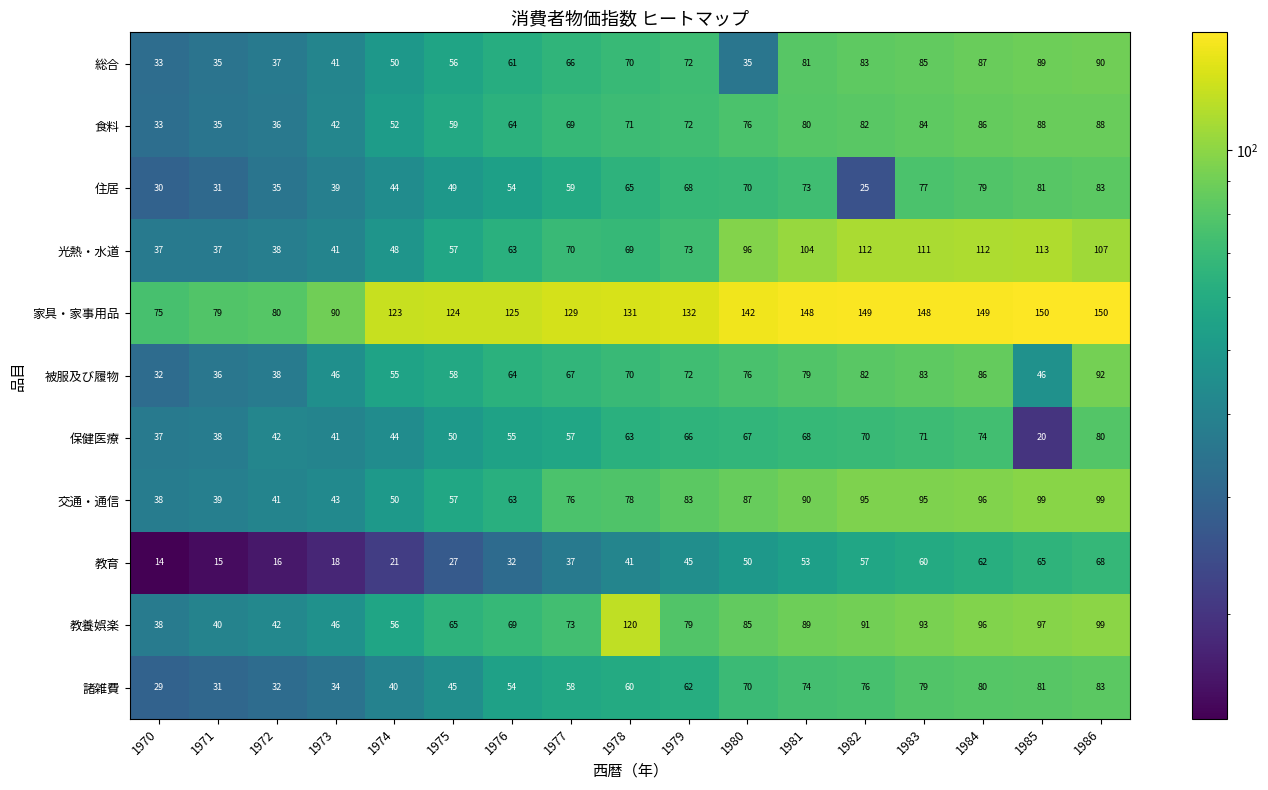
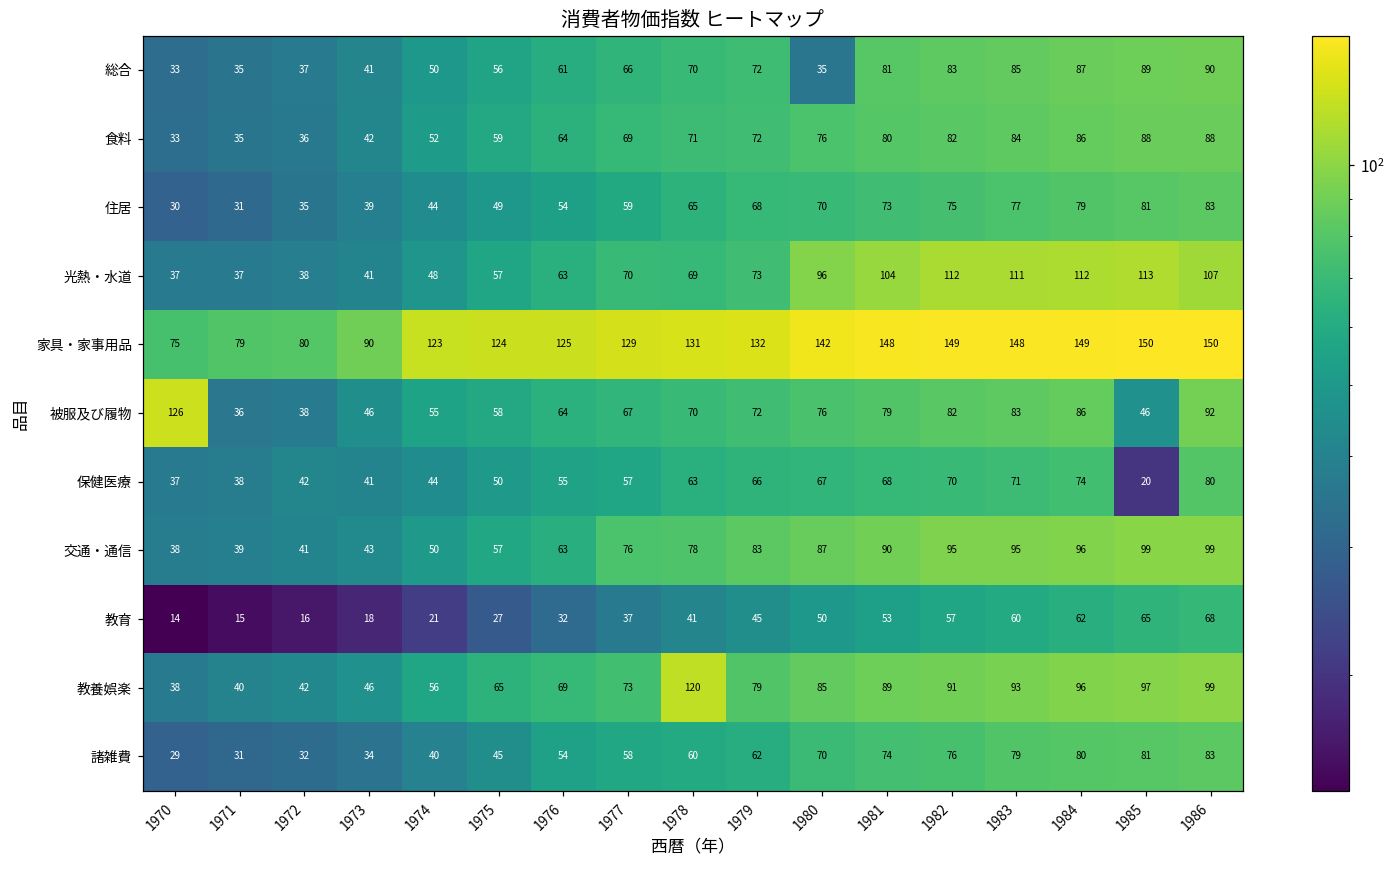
  {
    "総合": {
      "1970": 33,
      "1971": 35,
      "1972": 37,
      "1973": 41,
      "1974": 50,
      "1975": 56,
      "1976": 61,
      "1977": 66,
      "1978": 70,
      "1979": 72,
      "1980": 35,
      "1981": 81,
      "1982": 83,
      "1983": 85,
      "1984": 87,
      "1985": 89,
      "1986": 90
    },
    "食料": {
      "1970": 33,
      "1971": 35,
      "1972": 36,
      "1973": 42,
      "1974": 52,
      "1975": 59,
      "1976": 64,
      "1977": 69,
      "1978": 71,
      "1979": 72,
      "1980": 76,
      "1981": 80,
      "1982": 82,
      "1983": 84,
      "1984": 86,
      "1985": 88,
      "1986": 88
    },
    "住居": {
      "1970": 30,
      "1971": 31,
      "1972": 35,
      "1973": 39,
      "1974": 44,
      "1975": 49,
      "1976": 54,
      "1977": 59,
      "1978": 65,
      "1979": 68,
      "1980": 70,
      "1981": 73,
-     "1982": 25,
+     "1982": 75,
      "1983": 77,
      "1984": 79,
      "1985": 81,
      "1986": 83
    },
    "光熱・水道": {
      "1970": 37,
      "1971": 37,
      "1972": 38,
      "1973": 41,
      "1974": 48,
      "1975": 57,
      "1976": 63,
      "1977": 70,
      "1978": 69,
      "1979": 73,
      "1980": 96,
      "1981": 104,
      "1982": 112,
      "1983": 111,
      "1984": 112,
      "1985": 113,
      "1986": 107
    },
    "家具・家事用品": {
      "1970": 75,
      "1971": 79,
      "1972": 80,
      "1973": 90,
      "1974": 123,
      "1975": 124,
      "1976": 125,
      "1977": 129,
      "1978": 131,
      "1979": 132,
      "1980": 142,
      "1981": 148,
      "1982": 149,
      "1983": 148,
      "1984": 149,
      "1985": 150,
      "1986": 150
    },
    "被服及び履物": {
-     "1970": 32,
+     "1970": 126,
      "1971": 36,
      "1972": 38,
      "1973": 46,
      "1974": 55,
      "1975": 58,
      "1976": 64,
      "1977": 67,
      "1978": 70,
      "1979": 72,
      "1980": 76,
      "1981": 79,
      "1982": 82,
      "1983": 83,
      "1984": 86,
      "1985": 46,
      "1986": 92
    },
    "保健医療": {
      "1970": 37,
      "1971": 38,
      "1972": 42,
      "1973": 41,
      "1974": 44,
      "1975": 50,
      "1976": 55,
      "1977": 57,
      "1978": 63,
      "1979": 66,
      "1980": 67,
      "1981": 68,
      "1982": 70,
      "1983": 71,
      "1984": 74,
      "1985": 20,
      "1986": 80
    },
    "交通・通信": {
      "1970": 38,
      "1971": 39,
      "1972": 41,
      "1973": 43,
      "1974": 50,
      "1975": 57,
      "1976": 63,
      "1977": 76,
      "1978": 78,
      "1979": 83,
      "1980": 87,
      "1981": 90,
      "1982": 95,
      "1983": 95,
      "1984": 96,
      "1985": 99,
      "1986": 99
    },
    "教育": {
      "1970": 14,
      "1971": 15,
      "1972": 16,
      "1973": 18,
      "1974": 21,
      "1975": 27,
      "1976": 32,
      "1977": 37,
      "1978": 41,
      "1979": 45,
      "1980": 50,
      "1981": 53,
      "1982": 57,
      "1983": 60,
      "1984": 62,
      "1985": 65,
      "1986": 68
    },
    "教養娯楽": {
      "1970": 38,
      "1971": 40,
      "1972": 42,
      "1973": 46,
      "1974": 56,
      "1975": 65,
      "1976": 69,
      "1977": 73,
      "1978": 120,
      "1979": 79,
      "1980": 85,
      "1981": 89,
      "1982": 91,
      "1983": 93,
      "1984": 96,
      "1985": 97,
      "1986": 99
    },
    "諸雑費": {
      "1970": 29,
      "1971": 31,
      "1972": 32,
      "1973": 34,
      "1974": 40,
      "1975": 45,
      "1976": 54,
      "1977": 58,
      "1978": 60,
      "1979": 62,
      "1980": 70,
      "1981": 74,
      "1982": 76,
      "1983": 79,
      "1984": 80,
      "1985": 81,
      "1986": 83
    }
  }
